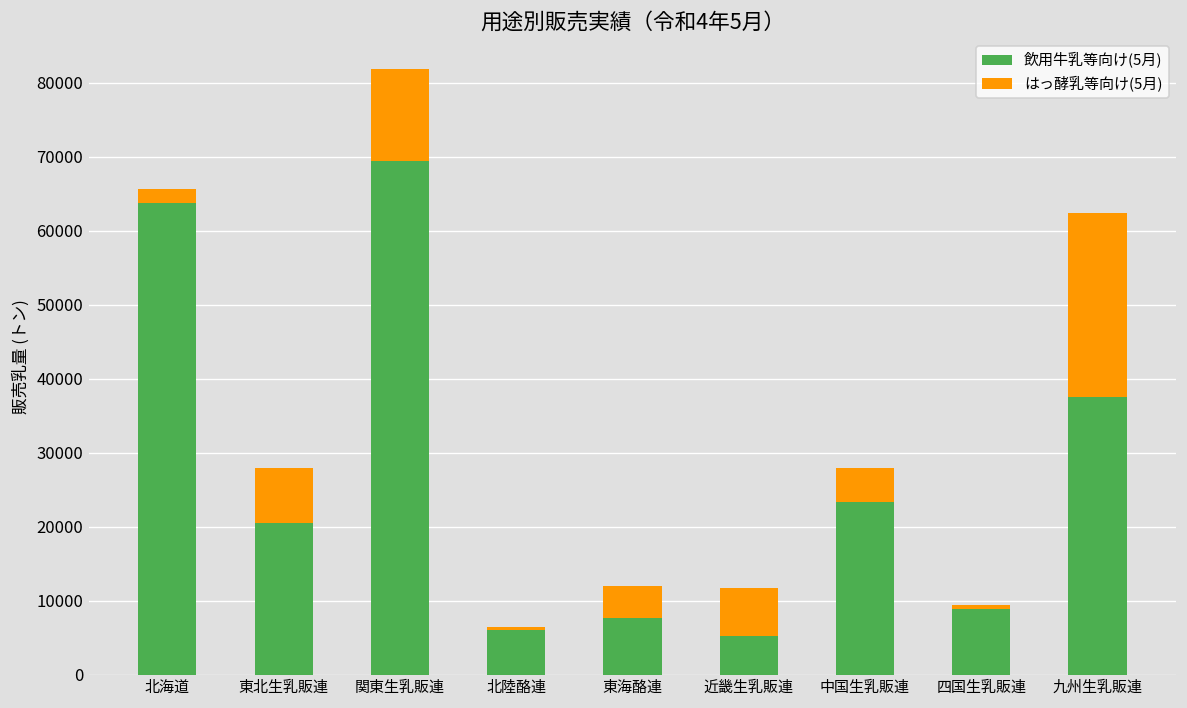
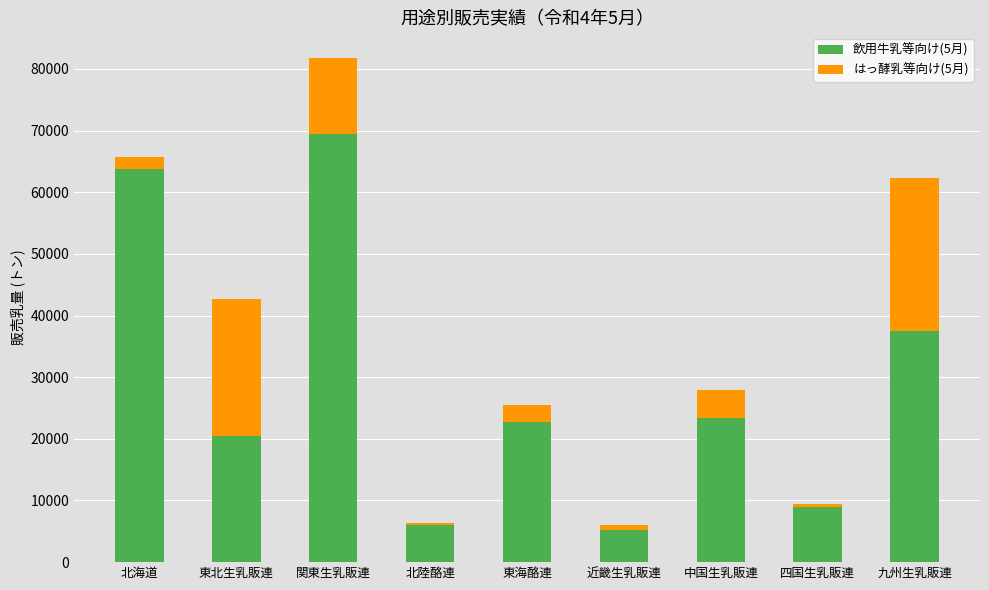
  {
    "飲用牛乳等向け(5月)": {
      "北海道": 64000,
      "東北生乳販連": 20000,
      "関東生乳販連": 69000,
      "北陸酪連": 6000,
-     "東海酪連": 8000,
+     "東海酪連": 23000,
      "近畿生乳販連": 5000,
      "中国生乳販連": 23000,
      "四国生乳販連": 9000,
      "九州生乳販連": 38000
    },
    "はっ酵乳等向け(5月)": {
      "北海道": 2000,
-     "東北生乳販連": 7000,
+     "東北生乳販連": 22000,
      "関東生乳販連": 12000,
-     "東海酪連": 4000,
-     "近畿生乳販連": 7000,
+     "東海酪連": 3000,
+     "近畿生乳販連": 1000,
      "中国生乳販連": 5000,
      "四国生乳販連": 0,
      "九州生乳販連": 25000
    }
  }
